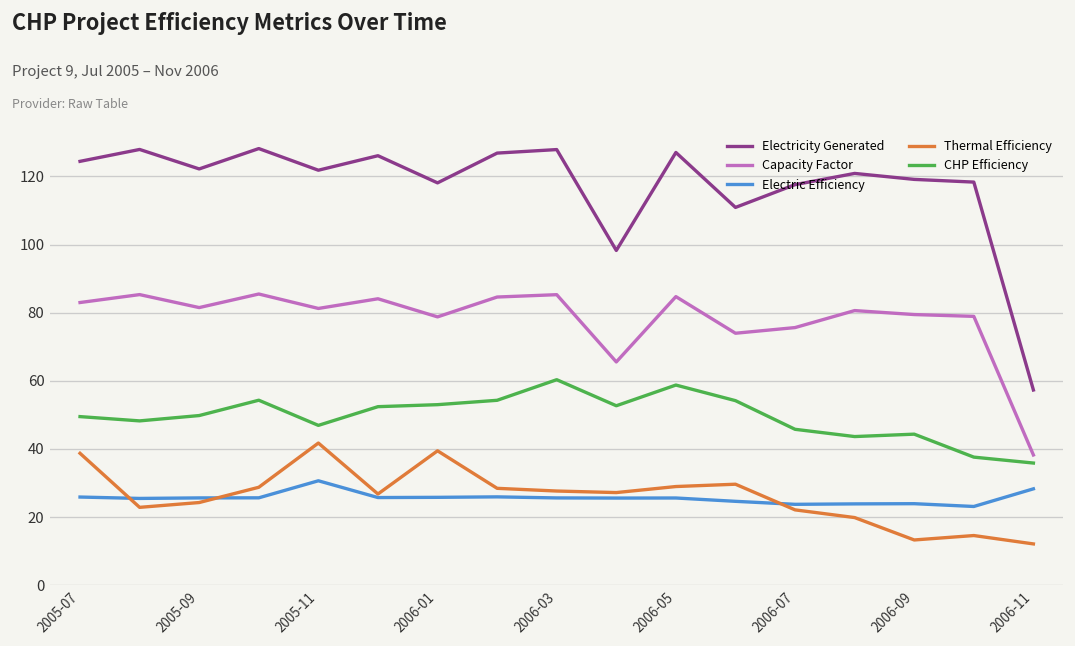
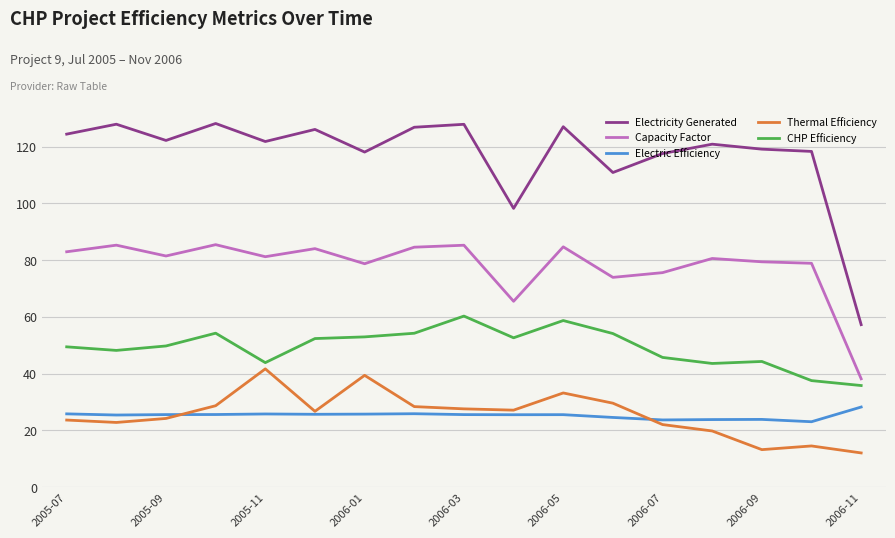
  {
    "Electricity Generated": {
      "2005-07": 124,
      "2005-09": 122,
      "2005-11": 122,
      "2006-01": 118,
      "2006-03": 128,
      "2006-05": 127,
      "2006-07": 118,
      "2006-09": 119,
      "2006-11": 57
    },
    "Capacity Factor": {
      "2005-07": 83,
      "2005-09": 81,
      "2005-11": 81,
      "2006-01": 79,
      "2006-03": 85,
      "2006-05": 85,
      "2006-07": 76,
      "2006-09": 79,
      "2006-11": 38
    },
    "Electric Efficiency": {
      "2005-07": 26,
      "2005-09": 26,
-     "2005-11": 31,
+     "2005-11": 26,
      "2006-01": 26,
      "2006-03": 26,
      "2006-05": 26,
      "2006-07": 24,
      "2006-09": 24,
      "2006-11": 28
    },
    "Thermal Efficiency": {
-     "2005-07": 39,
+     "2005-07": 24,
      "2005-09": 24,
      "2005-11": 42,
      "2006-01": 39,
      "2006-03": 28,
-     "2006-05": 29,
+     "2006-05": 33,
      "2006-07": 22,
      "2006-09": 13,
      "2006-11": 12
    },
    "CHP Efficiency": {
      "2005-07": 49,
      "2005-09": 50,
-     "2005-11": 47,
+     "2005-11": 44,
      "2006-01": 53,
      "2006-03": 60,
      "2006-05": 59,
      "2006-07": 46,
      "2006-09": 44,
      "2006-11": 36
    }
  }
